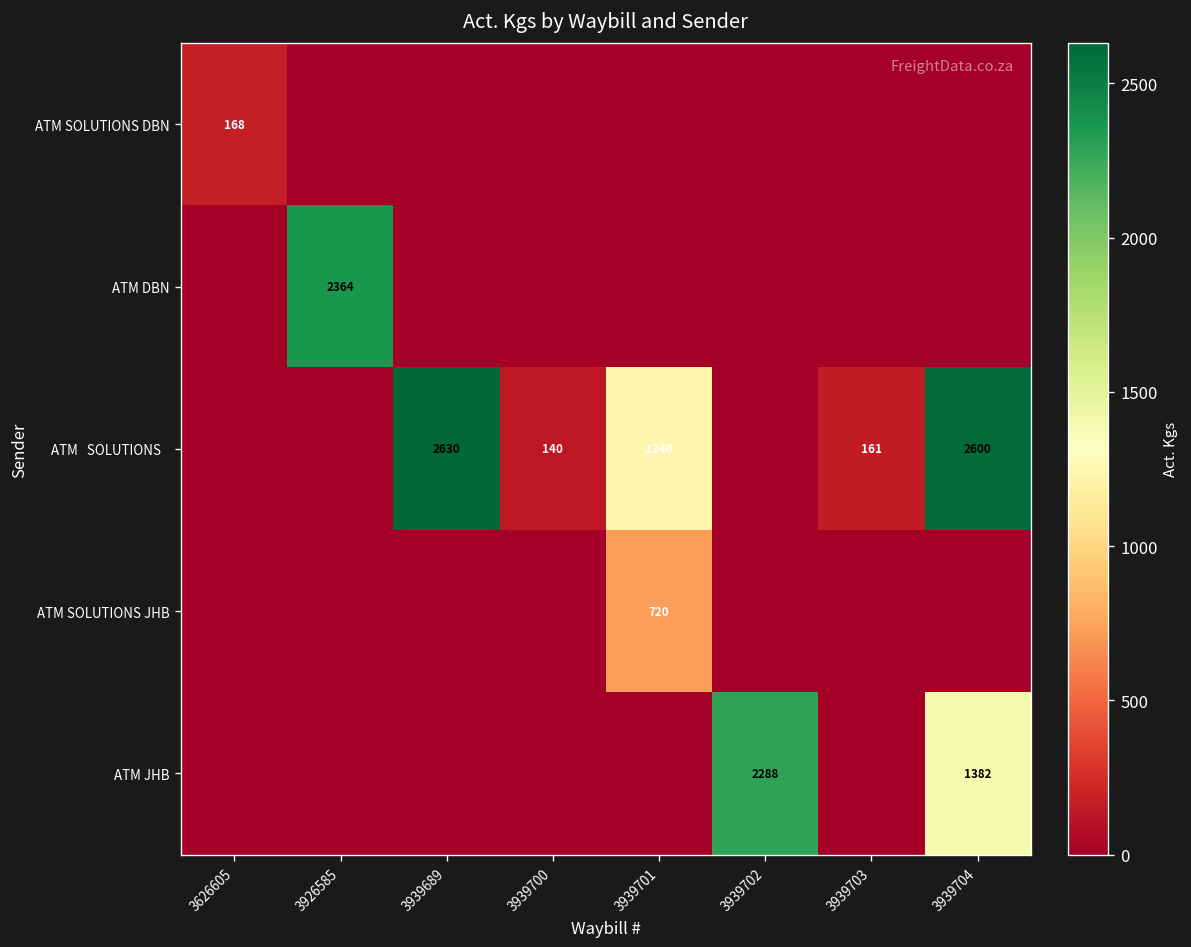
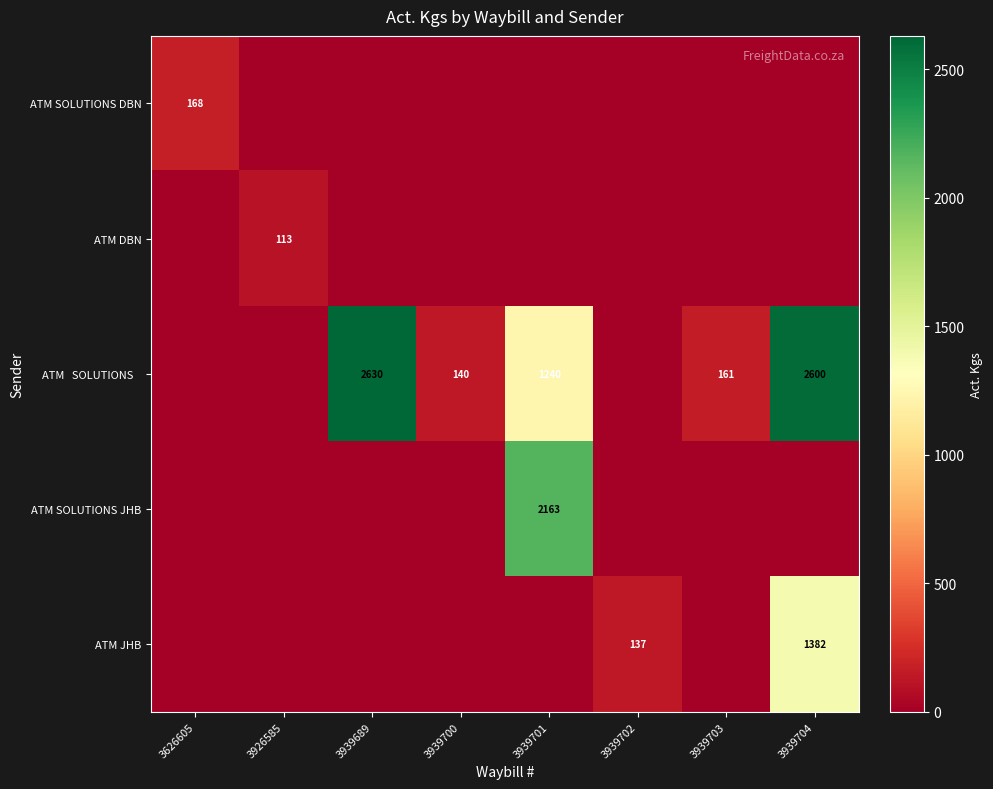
  {
    "ATM SOLUTIONS DBN": {
      "3626605": 168
    },
    "ATM DBN": {
-     "3926585": 2364
+     "3926585": 113
    },
    "ATM SOLUTIONS": {
      "3939689": 2630,
      "3939700": 140,
      "3939701": 1240,
      "3939703": 161,
      "3939704": 2600
    },
    "ATM SOLUTIONS JHB": {
-     "3939701": 720
+     "3939701": 2163
    },
    "ATM JHB": {
-     "3939702": 2288,
+     "3939702": 137,
      "3939704": 1382
    }
  }
